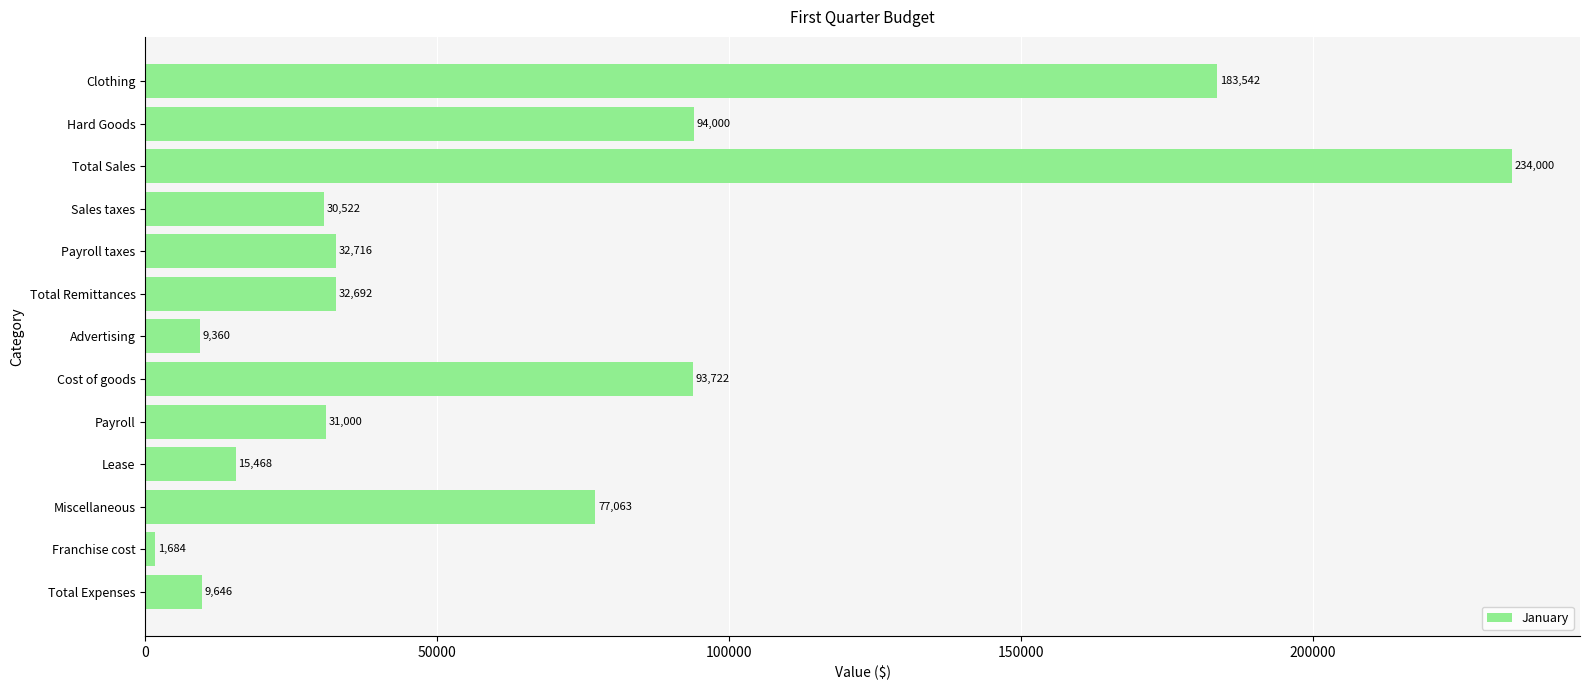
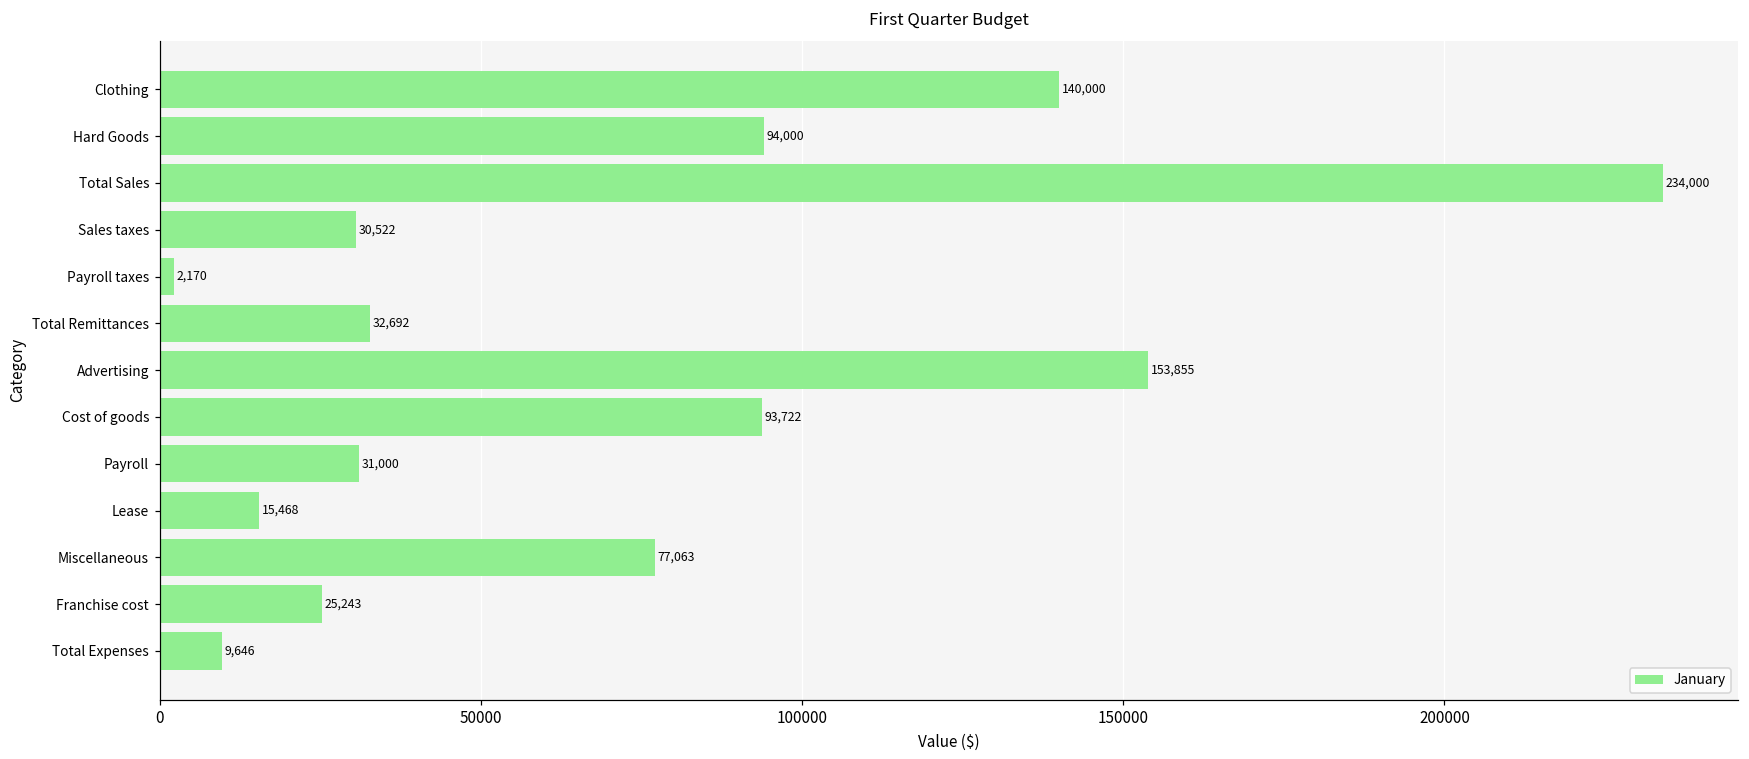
  {
-   "Clothing": "183,542",
+   "Clothing": "140,000",
    "Hard Goods": "94,000",
    "Total Sales": "234,000",
    "Sales taxes": "30,522",
-   "Payroll taxes": "32,716",
+   "Payroll taxes": "2,170",
    "Total Remittances": "32,692",
-   "Advertising": "9,360",
+   "Advertising": "153,855",
    "Cost of goods": "93,722",
    "Payroll": "31,000",
    "Lease": "15,468",
    "Miscellaneous": "77,063",
-   "Franchise cost": "1,684",
+   "Franchise cost": "25,243",
    "Total Expenses": "9,646"
  }
